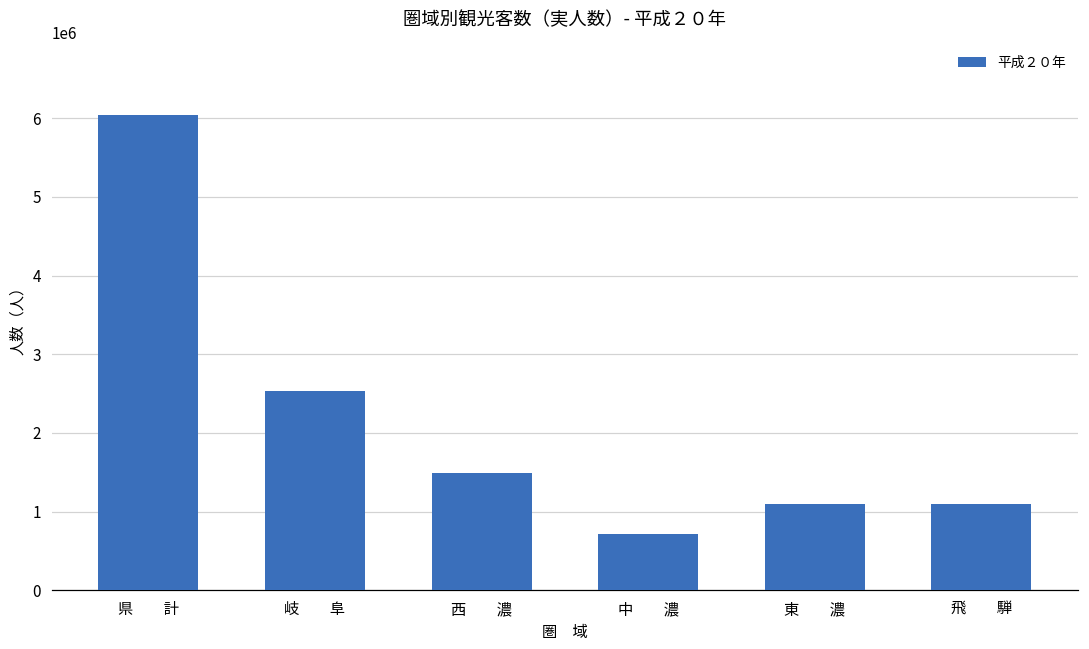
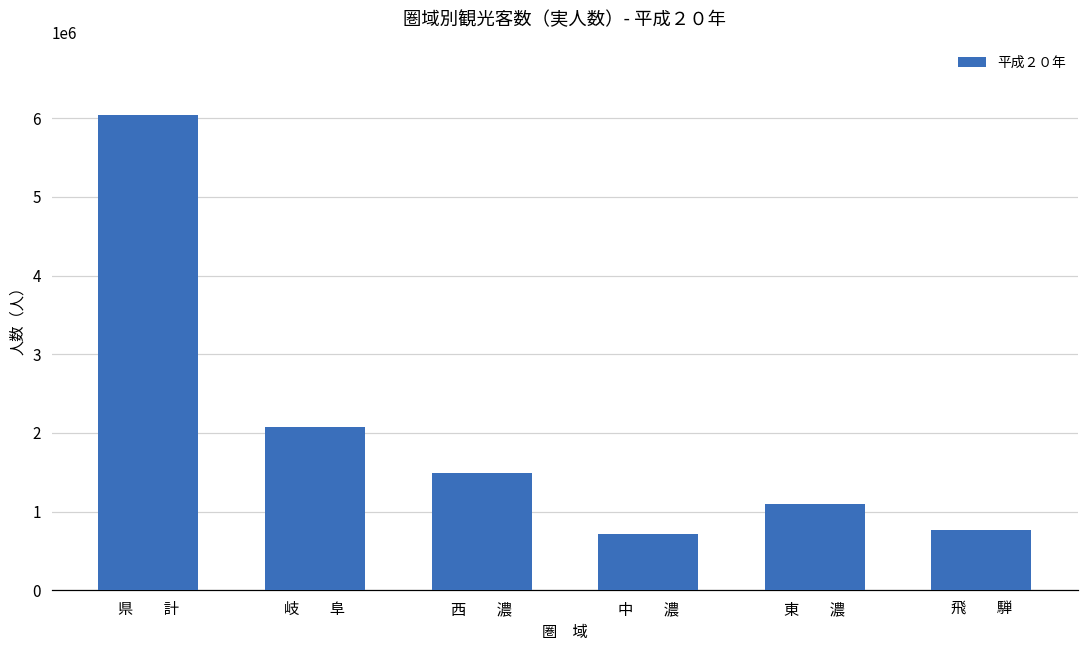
  {
    "県 計": 6000000,
-   "岐 阜": 2500000,
+   "岐 阜": 2100000,
    "西 濃": 1500000,
    "中 濃": 700000,
    "東 濃": 1100000,
-   "飛 騨": 1100000
+   "飛 騨": 800000
  }
